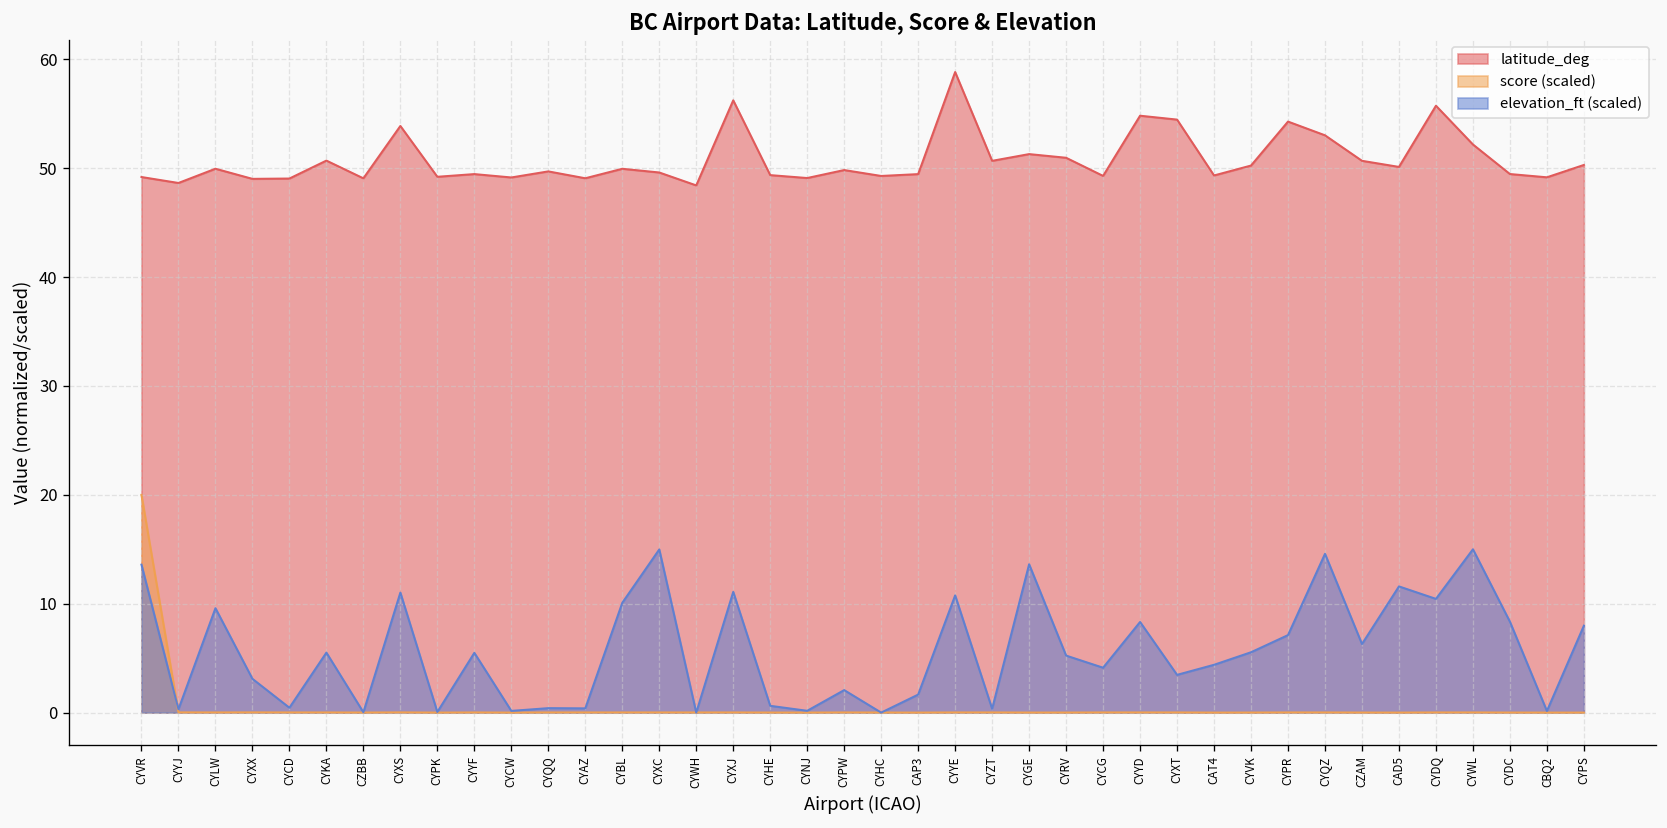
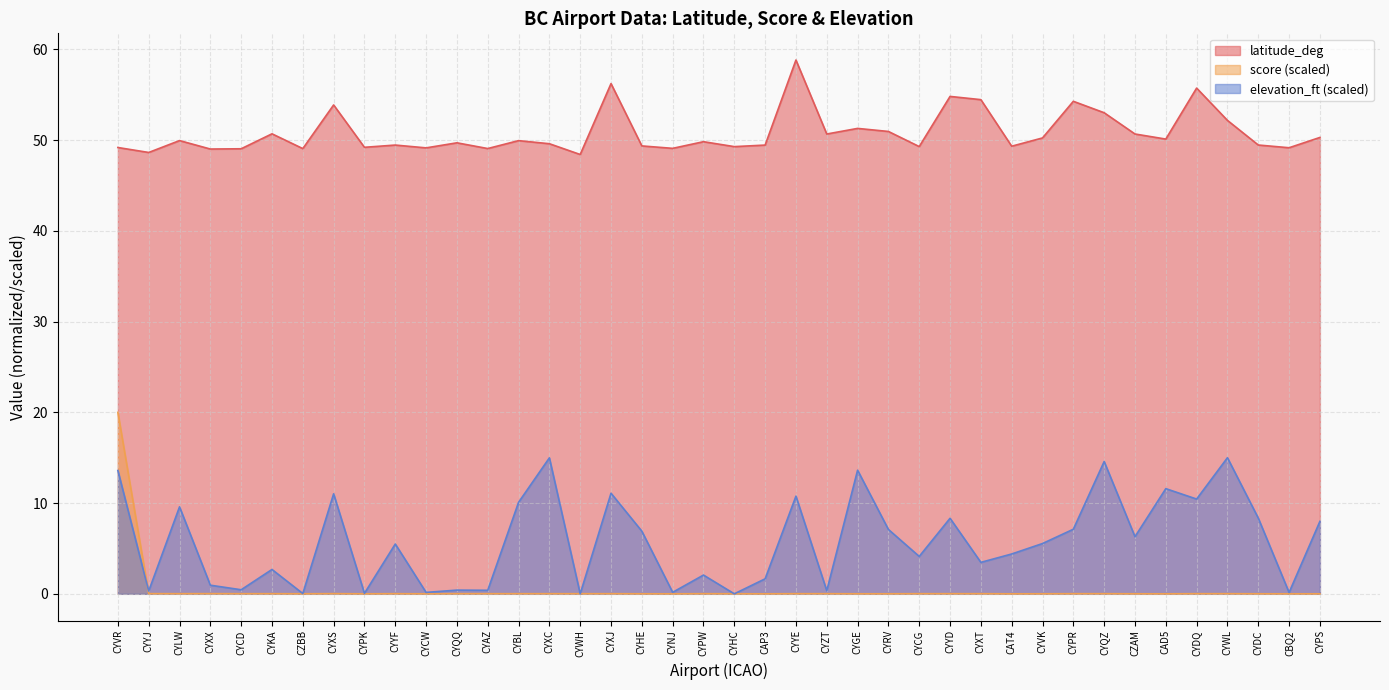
  {
    "elevation_ft (scaled)": {
      "CYVR": 14,
      "CYYJ": 0,
      "CYLW": 10,
-     "CYXX": 3,
+     "CYXX": 1,
      "CYCD": 0,
-     "CYKA": 6,
+     "CYKA": 3,
      "CYXS": 11,
      "CYYF": 5,
      "CYQQ": 0,
      "CYAZ": 0,
      "CYBL": 10,
      "CYXC": 15,
      "CYXJ": 11,
-     "CYHE": 1,
+     "CYHE": 7,
      "CYPW": 2,
      "CAP3": 2,
      "CYYE": 11,
      "CYZT": 0,
      "CYGE": 14,
-     "CYRV": 5,
+     "CYRV": 7,
      "CYCG": 4,
      "CYYD": 8,
      "CYXT": 3,
      "CAT4": 4,
      "CYVK": 6,
      "CYPR": 7,
      "CYQZ": 15,
      "CZAM": 6,
      "CAD5": 12,
      "CYDQ": 10,
      "CYWL": 15,
      "CYDC": 8,
      "CYPS": 8
    }
  }
